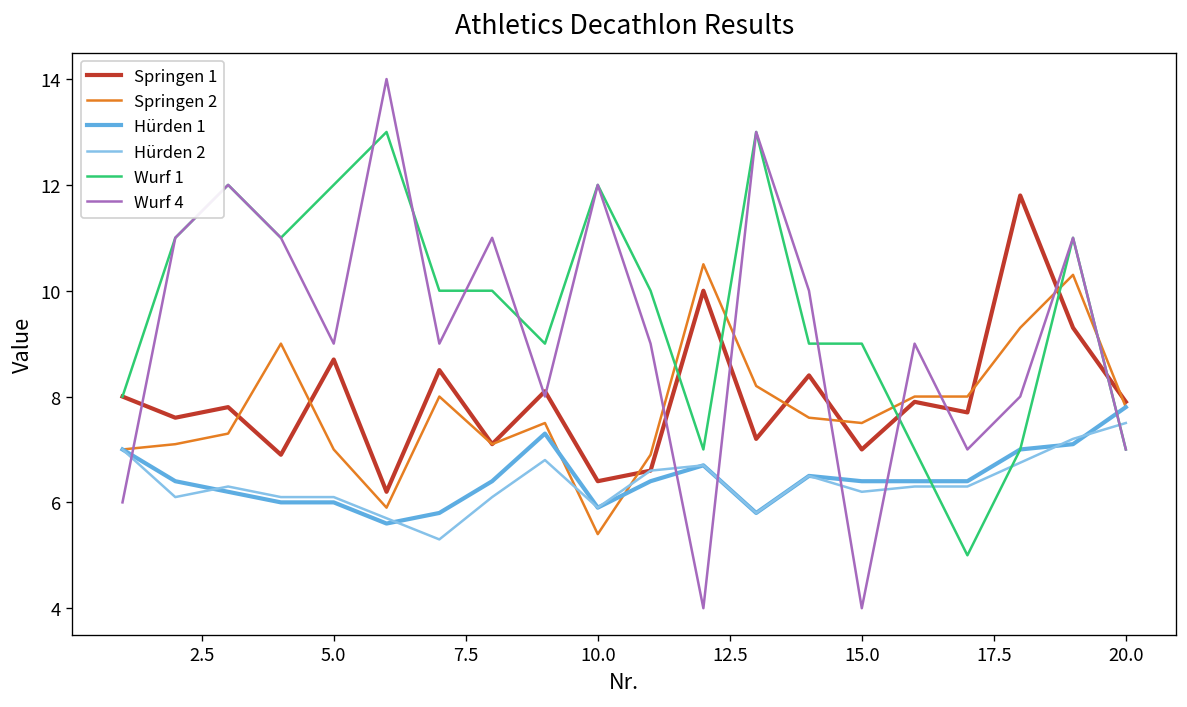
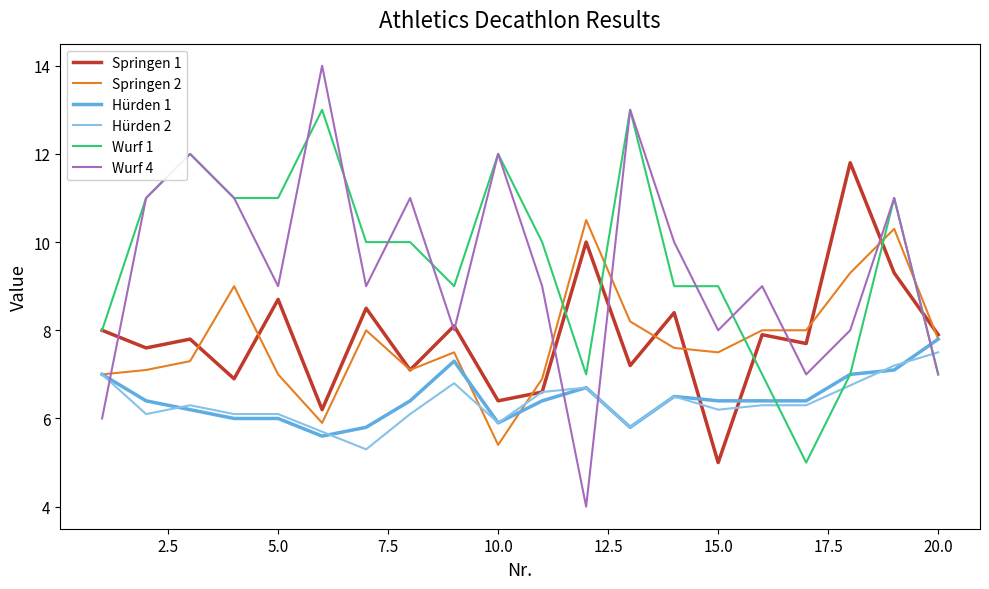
  {
    "Springen 1": {
      "5.0": 8.7,
      "10.0": 6.4,
-     "15.0": 7,
+     "15.0": 5,
      "20.0": 7.9
    },
    "Springen 2": {
      "5.0": 7,
      "10.0": 5.4,
      "15.0": 7.5
    },
    "Wurf 1": {
-     "5.0": 12,
+     "5.0": 11,
      "15.0": 9
    },
    "Wurf 4": {
      "5.0": 9,
-     "15.0": 4
+     "15.0": 8
    }
  }
